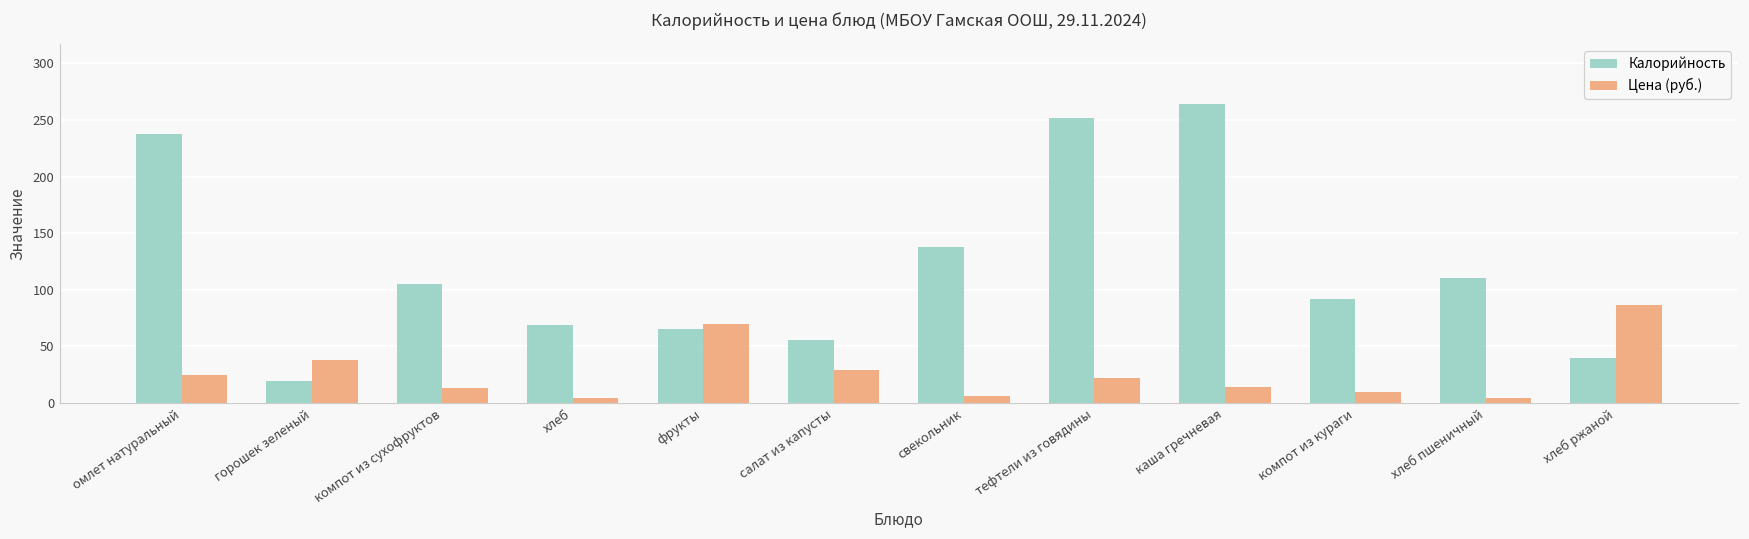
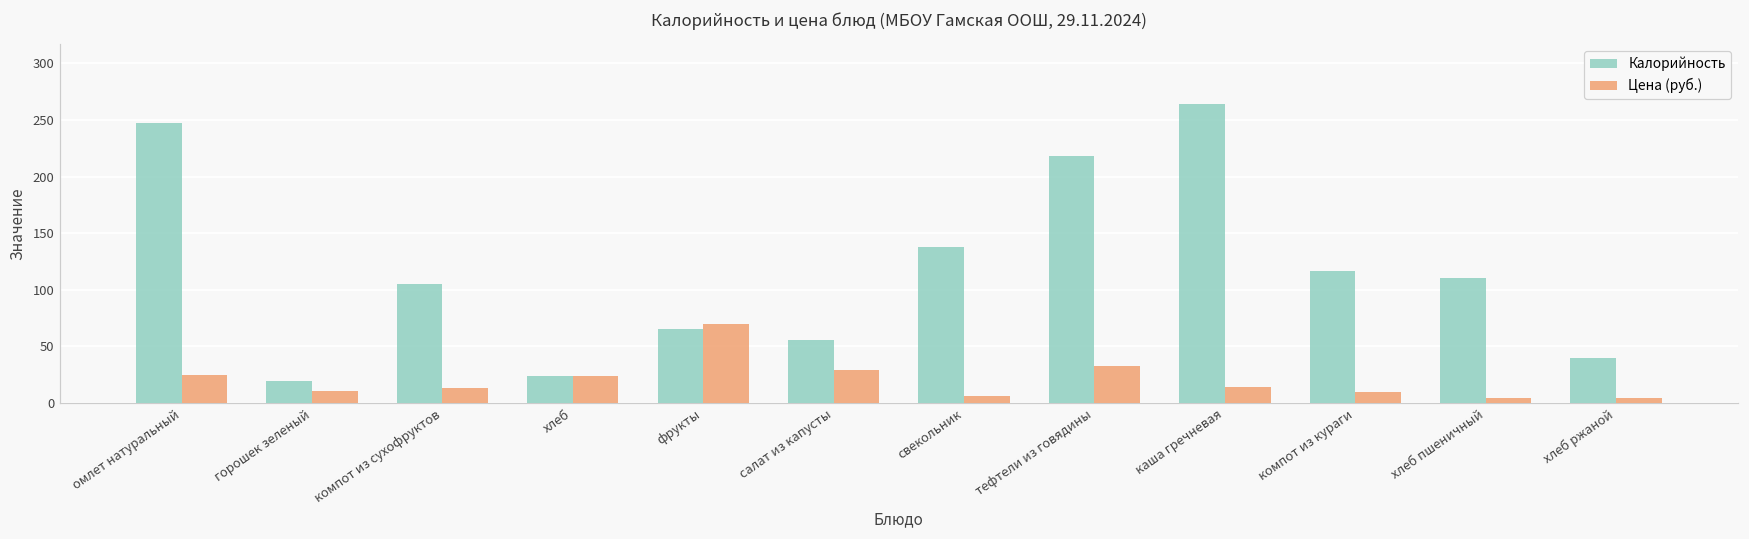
  {
    "Калорийность": {
-     "омлет натуральный": 238,
+     "омлет натуральный": 247,
      "горошек зеленый": 19,
      "компот из сухофруктов": 105,
-     "хлеб": 69,
+     "хлеб": 24,
      "фрукты": 65,
      "салат из капусты": 56,
      "свекольник": 138,
-     "тефтели из говядины": 252,
+     "тефтели из говядины": 218,
      "каша гречневая": 264,
-     "компот из кураги": 92,
+     "компот из кураги": 117,
      "хлеб пшеничный": 110,
      "хлеб ржаной": 40
    },
    "Цена (руб.)": {
      "омлет натуральный": 25,
-     "горошек зеленый": 38,
+     "горошек зеленый": 11,
      "компот из сухофруктов": 13,
-     "хлеб": 4,
+     "хлеб": 24,
      "фрукты": 70,
      "салат из капусты": 29,
      "свекольник": 6,
-     "тефтели из говядины": 22,
+     "тефтели из говядины": 33,
      "каша гречневая": 14,
      "компот из кураги": 10,
      "хлеб пшеничный": 4,
-     "хлеб ржаной": 87
+     "хлеб ржаной": 4
    }
  }
